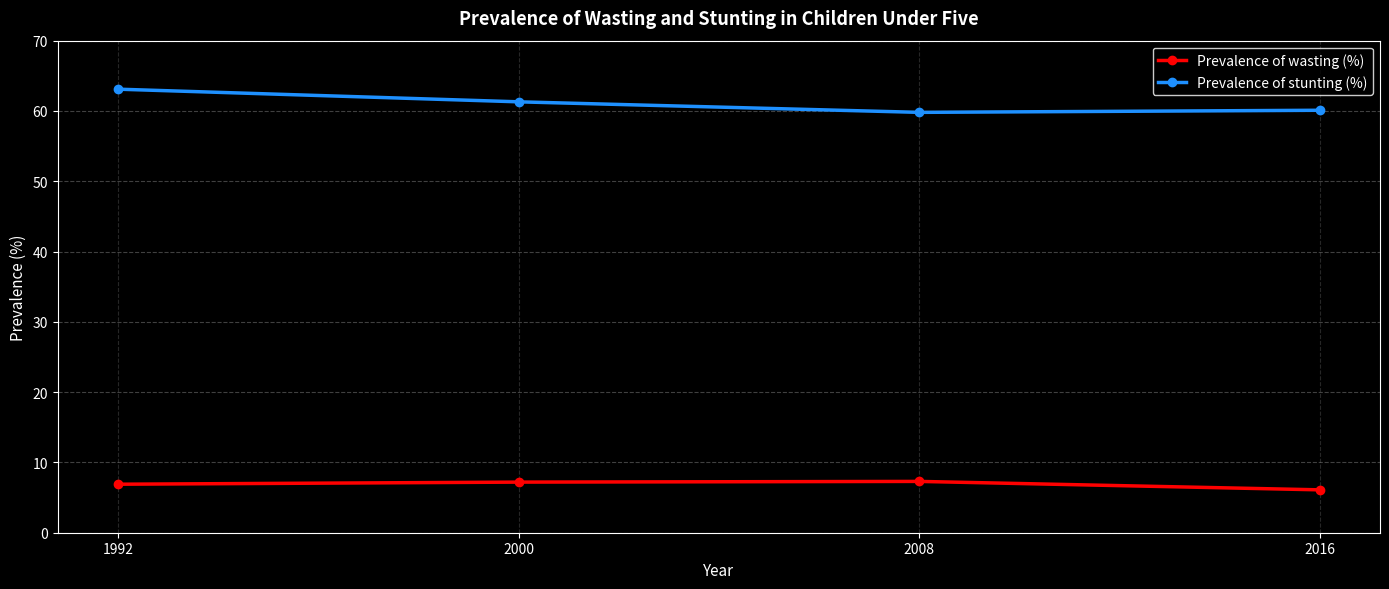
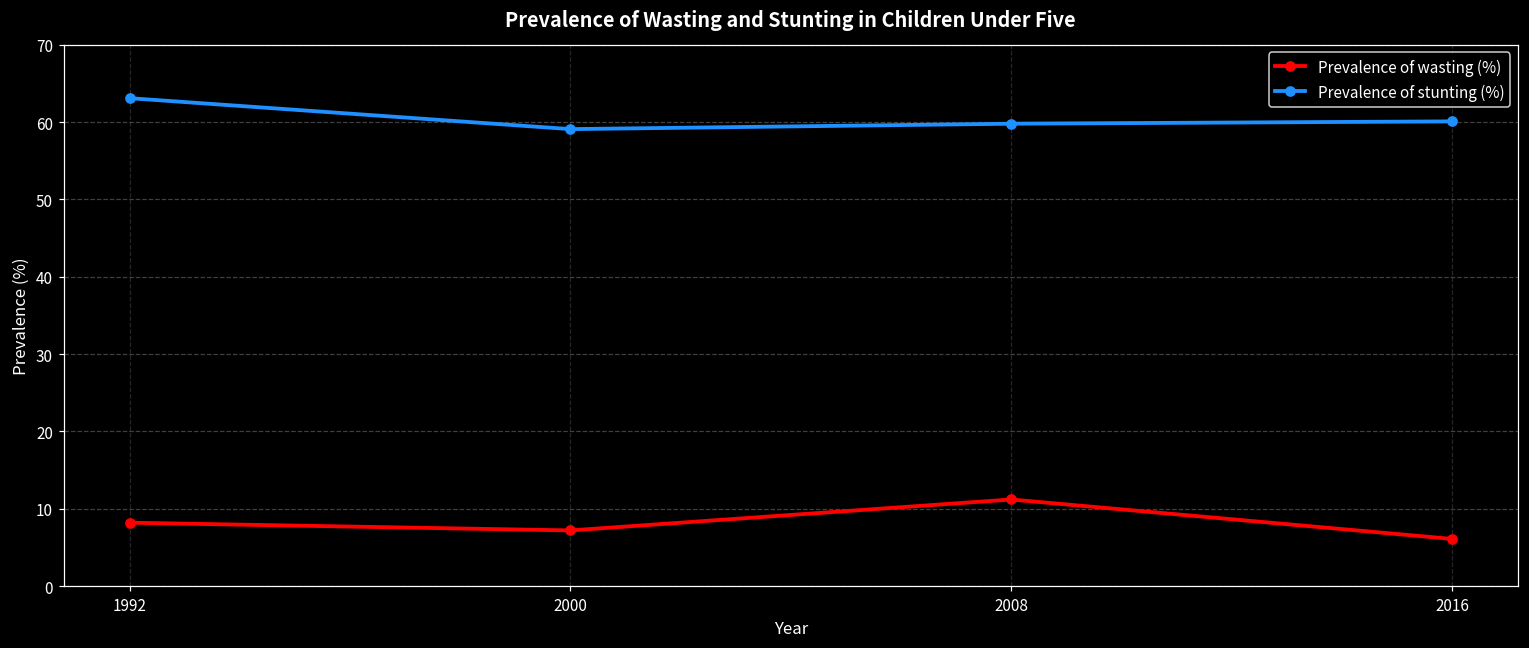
  {
    "Prevalence of wasting (%)": {
-     "1992": 7,
+     "1992": 8,
      "2000": 7,
-     "2008": 7,
+     "2008": 11,
      "2016": 6
    },
    "Prevalence of stunting (%)": {
      "1992": 63,
-     "2000": 61,
+     "2000": 59,
      "2008": 60,
      "2016": 60
    }
  }
